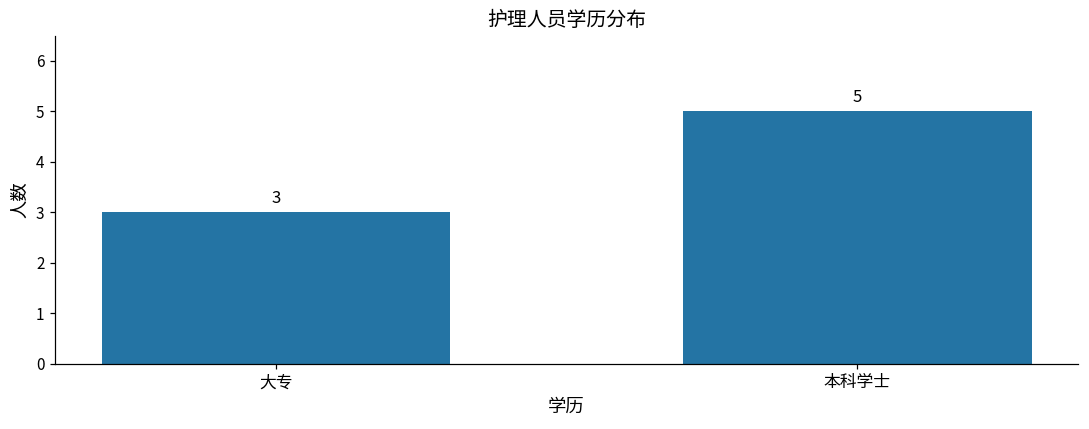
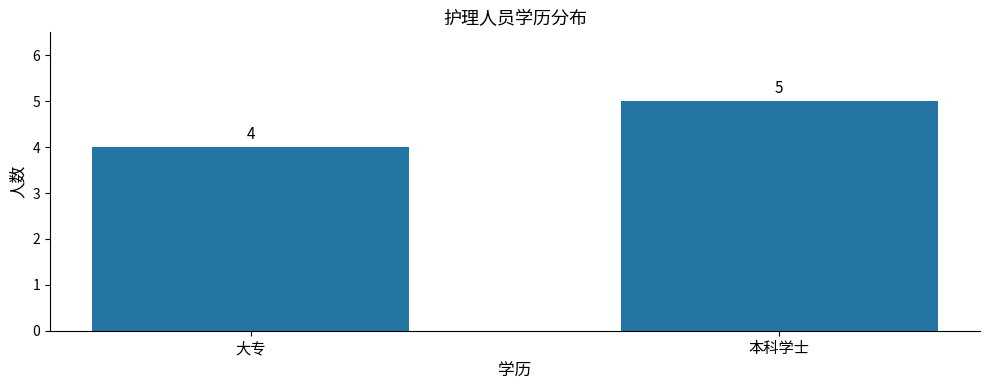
  {
-   "大专": 3,
+   "大专": 4,
    "本科学士": 5
  }
